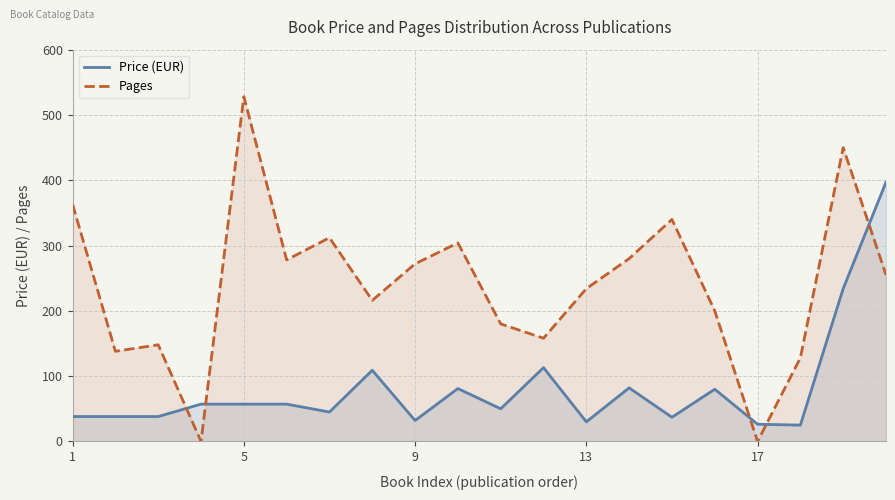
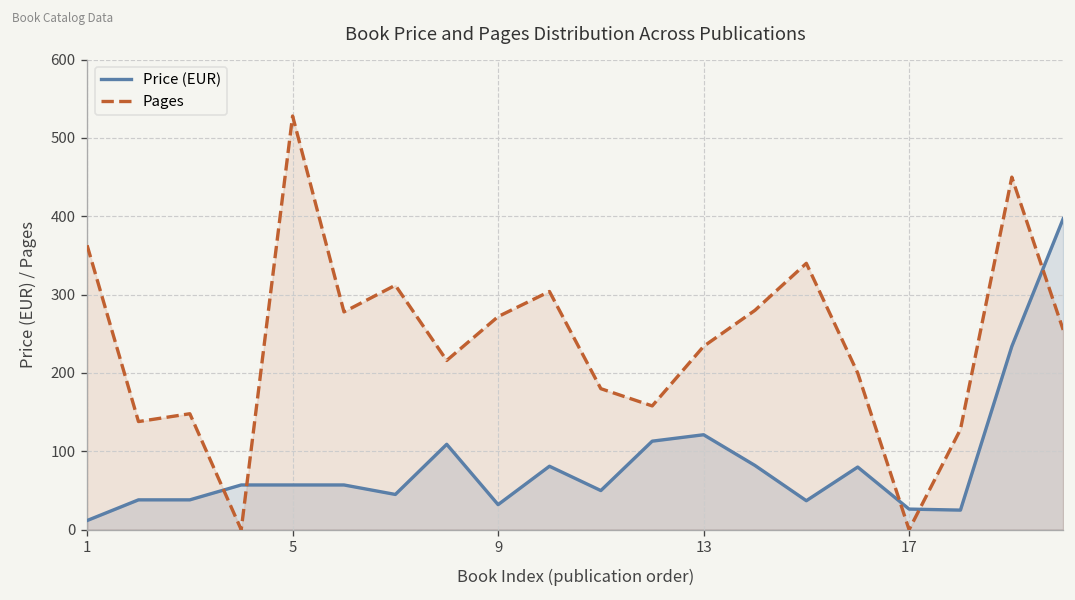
  {
    "Price (EUR)": {
-     "1": 40,
+     "1": 10,
      "5": 60,
      "9": 30,
-     "13": 30,
+     "13": 120,
      "17": 30
    },
    "Pages": {
      "1": 360,
      "5": 530,
      "9": 270,
      "13": 230,
      "17": 0
    }
  }
